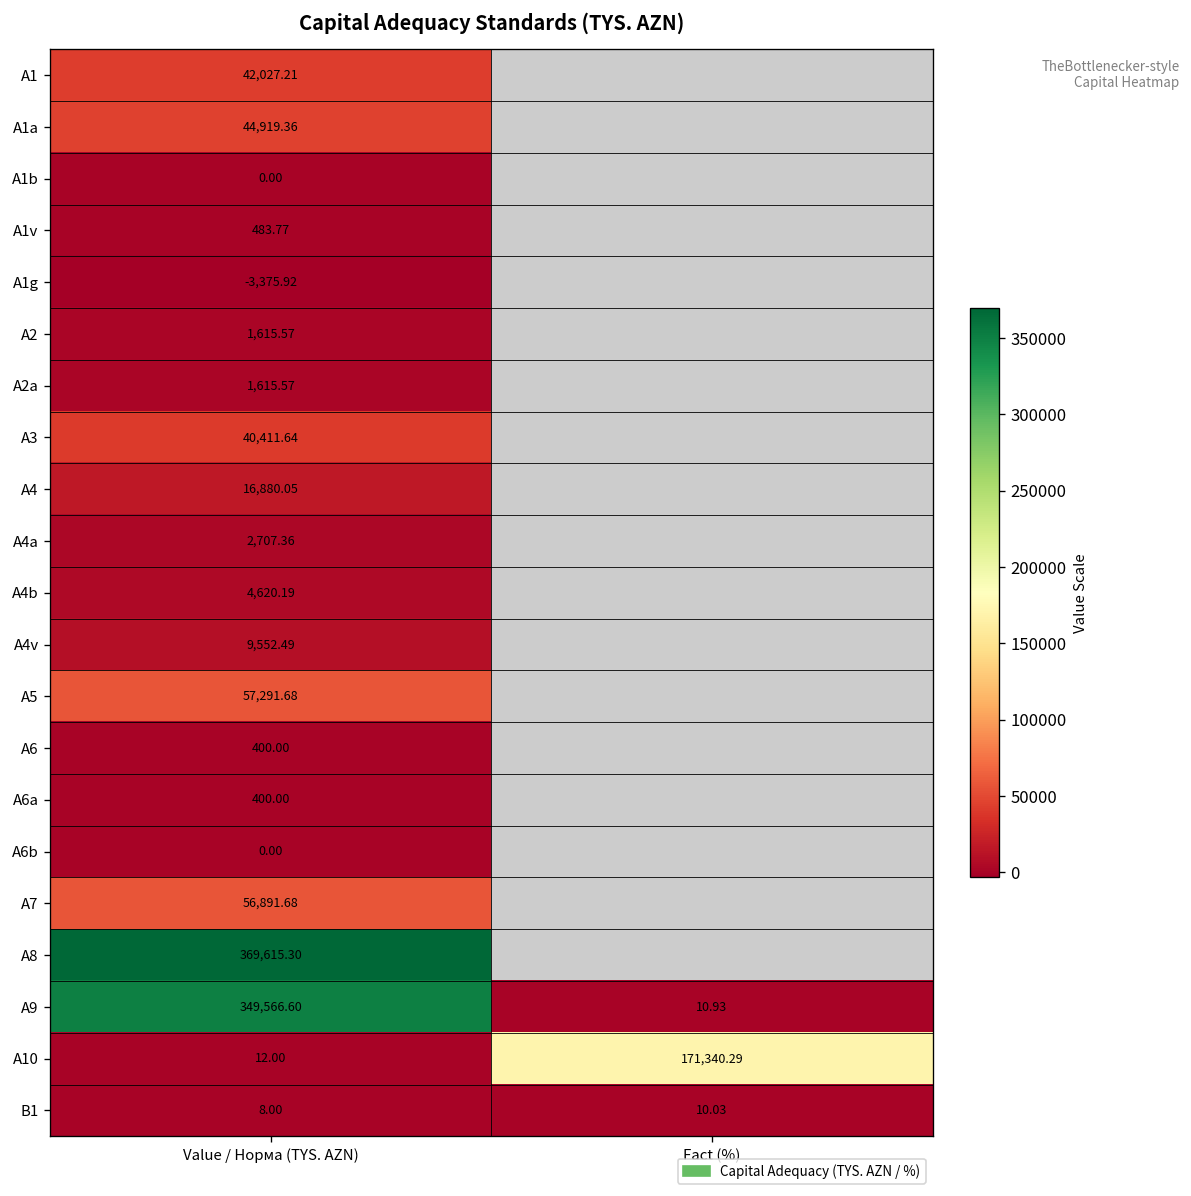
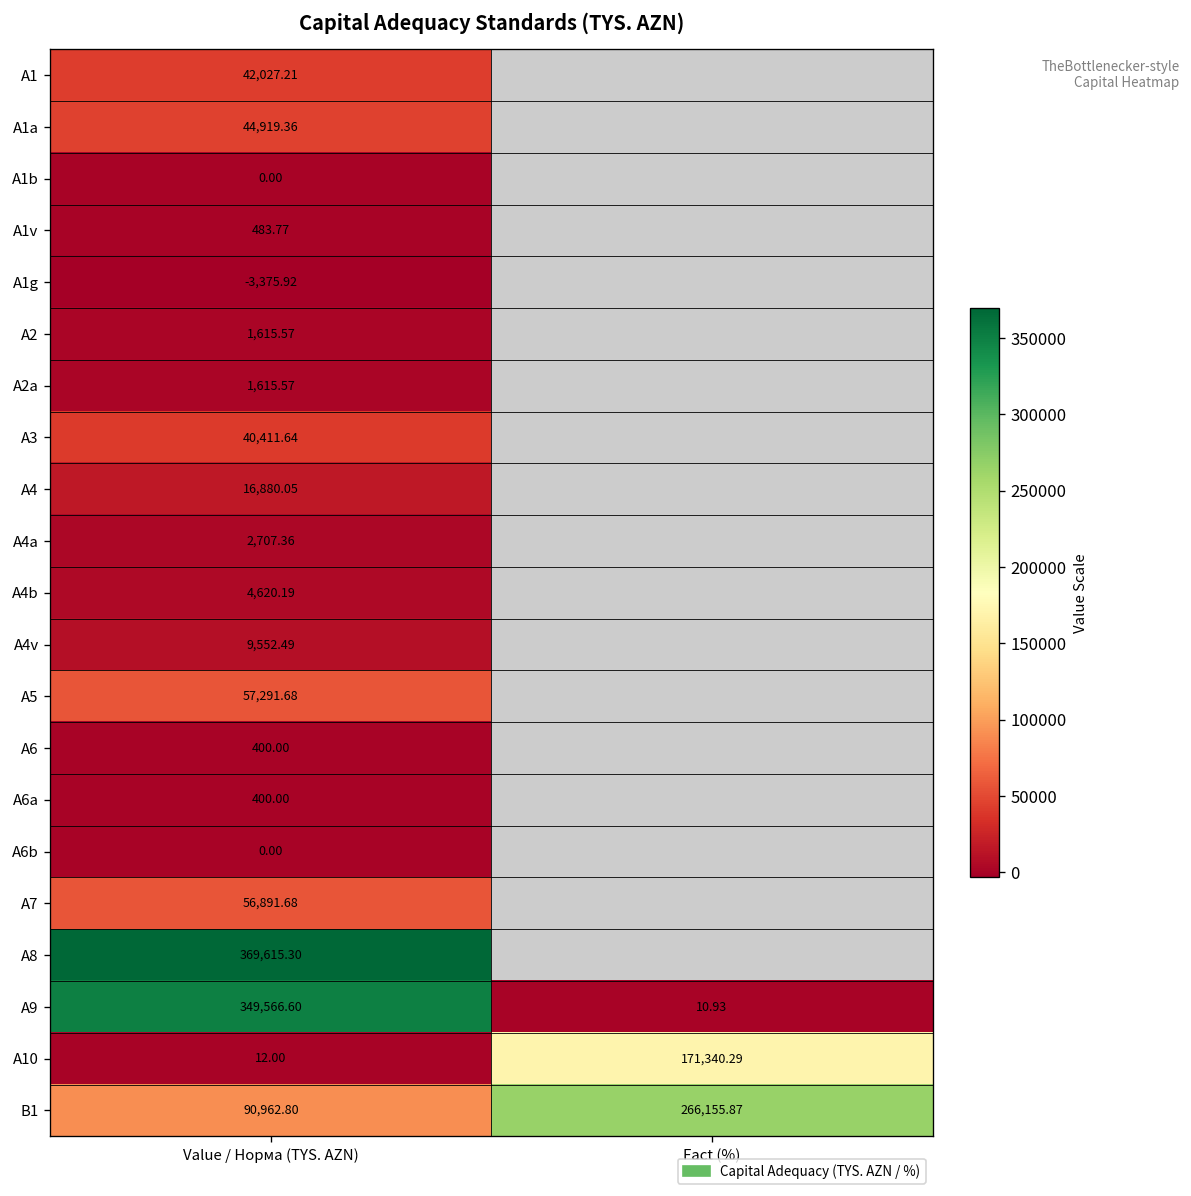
  {
    "A1": {
      "Value / Норма (TYS. AZN)": "42,027.21"
    },
    "A1a": {
      "Value / Норма (TYS. AZN)": "44,919.36"
    },
    "A1b": {
      "Value / Норма (TYS. AZN)": "0.00"
    },
    "A1v": {
      "Value / Норма (TYS. AZN)": "483.77"
    },
    "A1g": {
      "Value / Норма (TYS. AZN)": "-3,375.92"
    },
    "A2": {
      "Value / Норма (TYS. AZN)": "1,615.57"
    },
    "A2a": {
      "Value / Норма (TYS. AZN)": "1,615.57"
    },
    "A3": {
      "Value / Норма (TYS. AZN)": "40,411.64"
    },
    "A4": {
      "Value / Норма (TYS. AZN)": "16,880.05"
    },
    "A4a": {
      "Value / Норма (TYS. AZN)": "2,707.36"
    },
    "A4b": {
      "Value / Норма (TYS. AZN)": "4,620.19"
    },
    "A4v": {
      "Value / Норма (TYS. AZN)": "9,552.49"
    },
    "A5": {
      "Value / Норма (TYS. AZN)": "57,291.68"
    },
    "A6": {
      "Value / Норма (TYS. AZN)": "400.00"
    },
    "A6a": {
      "Value / Норма (TYS. AZN)": "400.00"
    },
    "A6b": {
      "Value / Норма (TYS. AZN)": "0.00"
    },
    "A7": {
      "Value / Норма (TYS. AZN)": "56,891.68"
    },
    "A8": {
      "Value / Норма (TYS. AZN)": "369,615.30"
    },
    "A9": {
      "Value / Норма (TYS. AZN)": "349,566.60",
      "Fact (%)": "10.93"
    },
    "A10": {
      "Value / Норма (TYS. AZN)": "12.00",
      "Fact (%)": "171,340.29"
    },
    "B1": {
-     "Value / Норма (TYS. AZN)": "8.00",
-     "Fact (%)": "10.03"
+     "Value / Норма (TYS. AZN)": "90,962.80",
+     "Fact (%)": "266,155.87"
    }
  }
